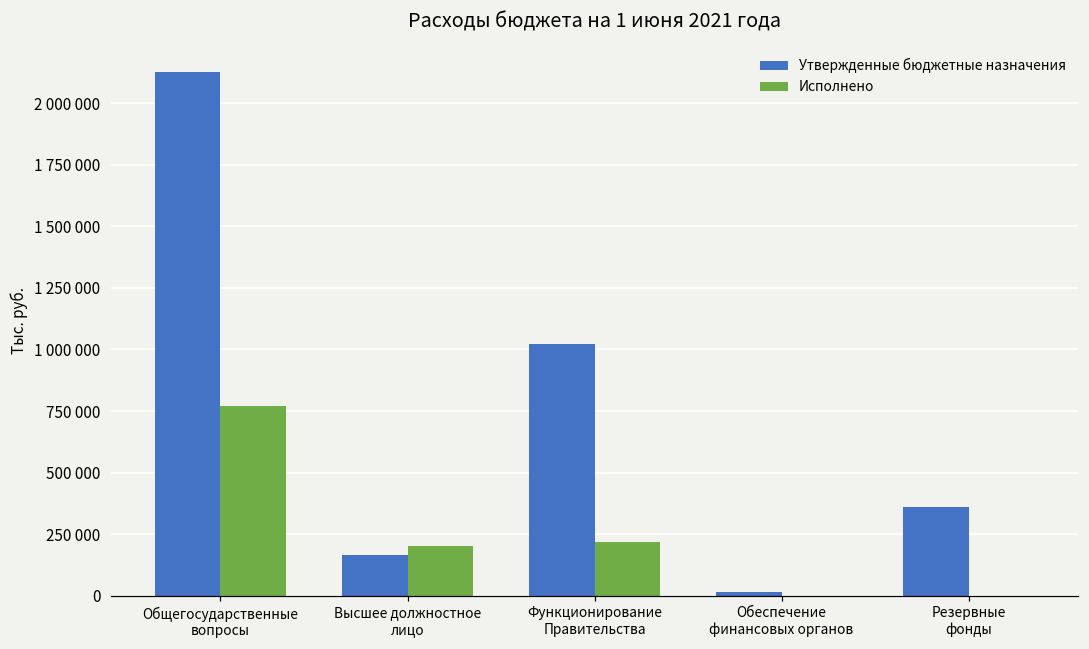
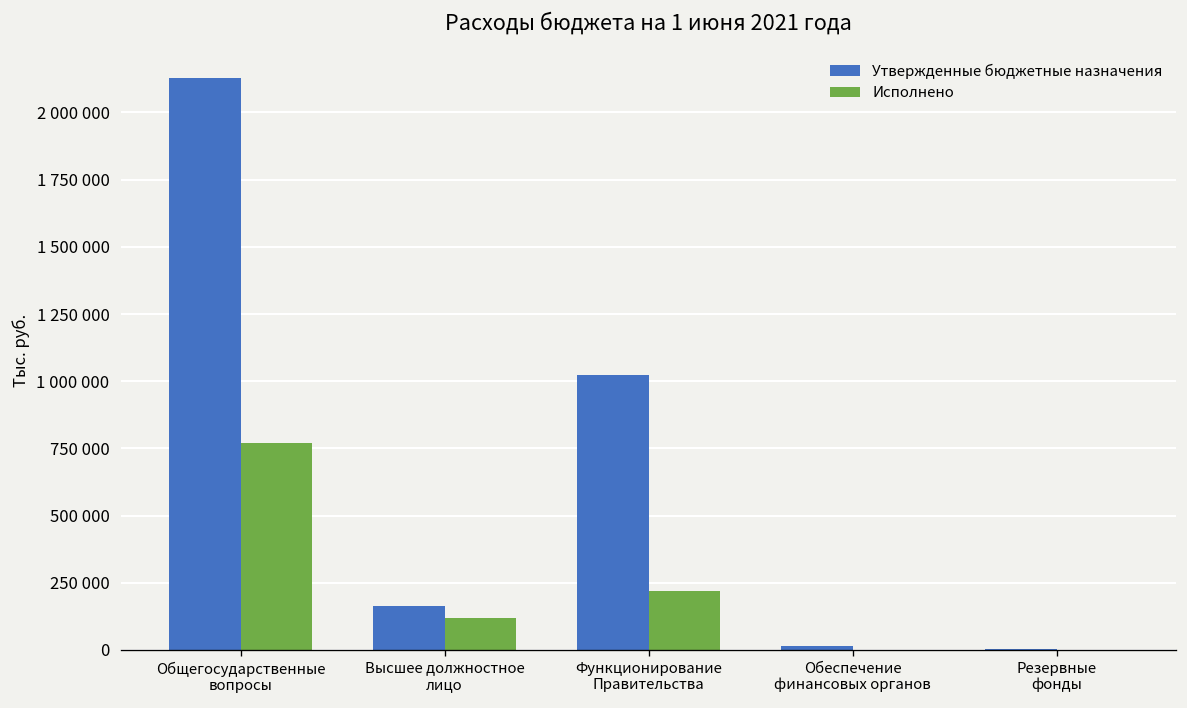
  {
    "Утвержденные бюджетные назначения": {
      "Общегосударственные вопросы": 2130000,
      "Высшее должностное лицо": 160000,
      "Функционирование Правительства": 1020000,
      "Обеспечение финансовых органов": 10000,
-     "Резервные фонды": 360000
+     "Резервные фонды": 10000
    },
    "Исполнено": {
      "Общегосударственные вопросы": 770000,
-     "Высшее должностное лицо": 200000,
+     "Высшее должностное лицо": 120000,
      "Функционирование Правительства": 220000,
      "Обеспечение финансовых органов": 0,
      "Резервные фонды": 0
    }
  }
